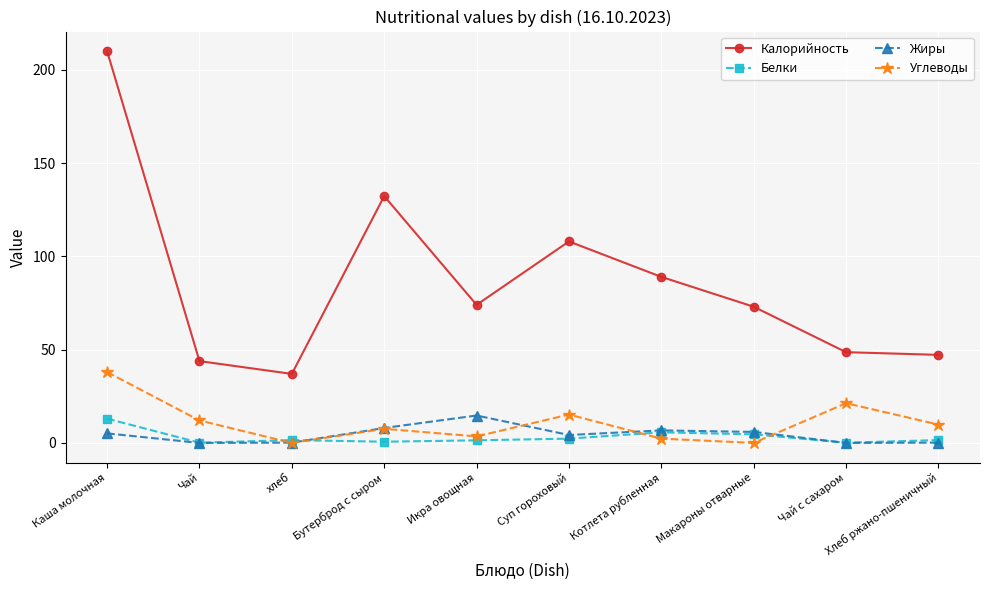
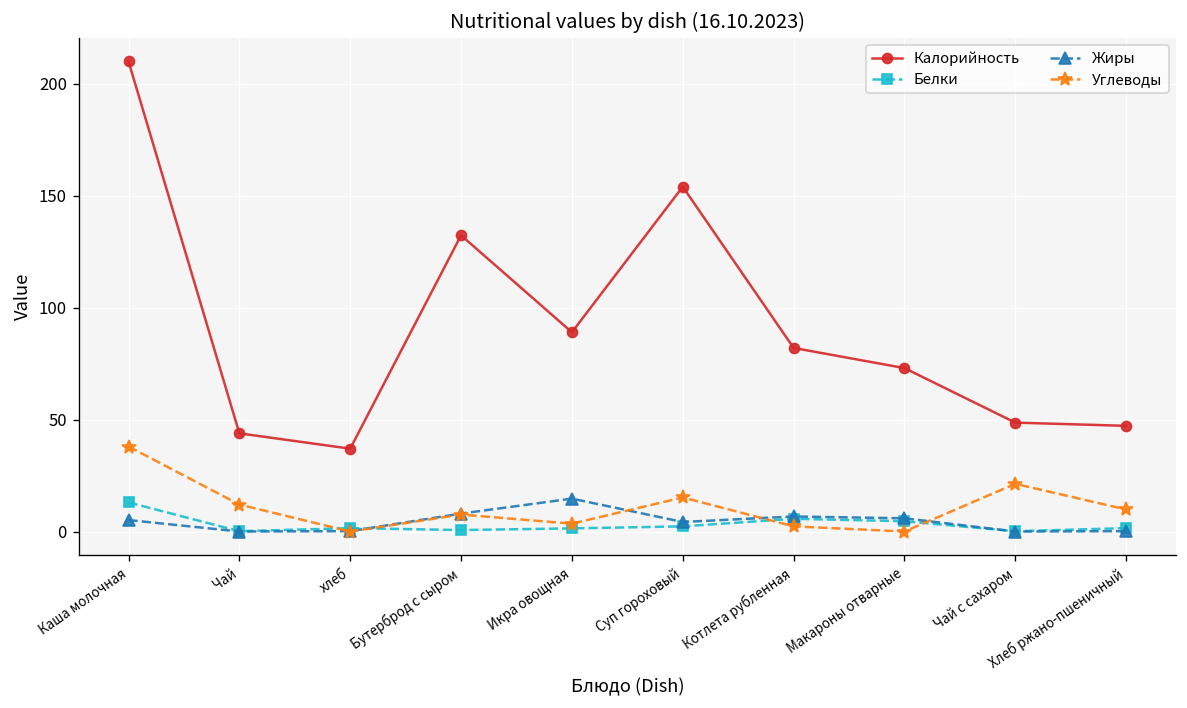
  {
    "Калорийность": {
      "Каша молочная": 210,
      "Чай": 44,
      "хлеб": 37,
      "Бутерброд с сыром": 132,
-     "Икра овощная": 74,
-     "Суп гороховый": 108,
-     "Котлета рубленная": 89,
+     "Икра овощная": 89,
+     "Суп гороховый": 154,
+     "Котлета рубленная": 82,
      "Макароны отварные": 73,
      "Чай с сахаром": 49,
      "Хлеб ржано-пшеничный": 47
    },
    "Белки": {
      "Каша молочная": 13,
      "Бутерброд с сыром": 1,
      "Икра овощная": 1,
      "Суп гороховый": 2
    },
    "Жиры": {
      "Каша молочная": 5,
      "Икра овощная": 15,
      "Суп гороховый": 4
    },
    "Углеводы": {
      "Каша молочная": 38,
      "Чай": 12,
      "Икра овощная": 4,
      "Суп гороховый": 15,
      "Котлета рубленная": 2,
      "Макароны отварные": 0,
      "Чай с сахаром": 21,
      "Хлеб ржано-пшеничный": 10
    }
  }
